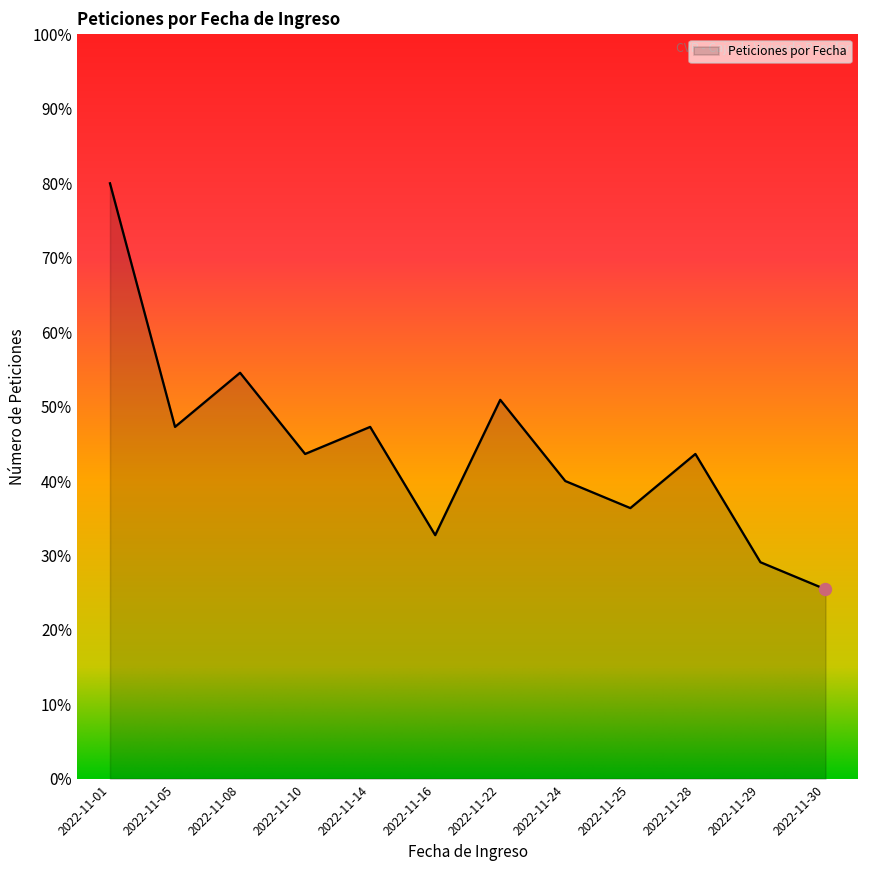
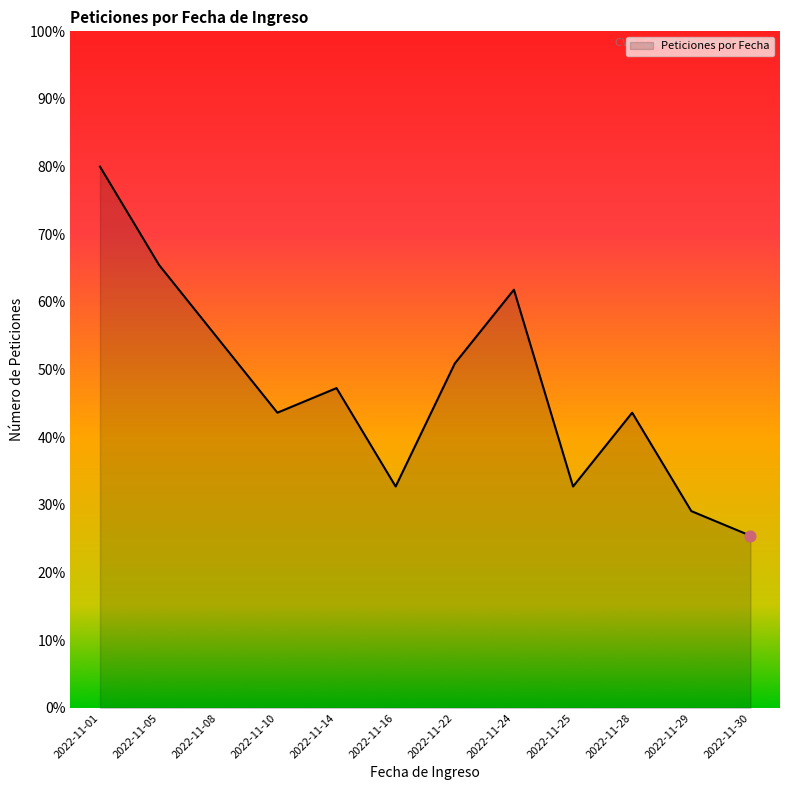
  {
    "Peticiones por Fecha": {
      "2022-11-01": "80%",
-     "2022-11-05": "47%",
+     "2022-11-05": "65%",
      "2022-11-08": "55%",
      "2022-11-10": "44%",
      "2022-11-14": "47%",
      "2022-11-16": "33%",
      "2022-11-22": "51%",
-     "2022-11-24": "40%",
-     "2022-11-25": "36%",
+     "2022-11-24": "62%",
+     "2022-11-25": "33%",
      "2022-11-28": "44%",
      "2022-11-29": "29%"
    }
  }
